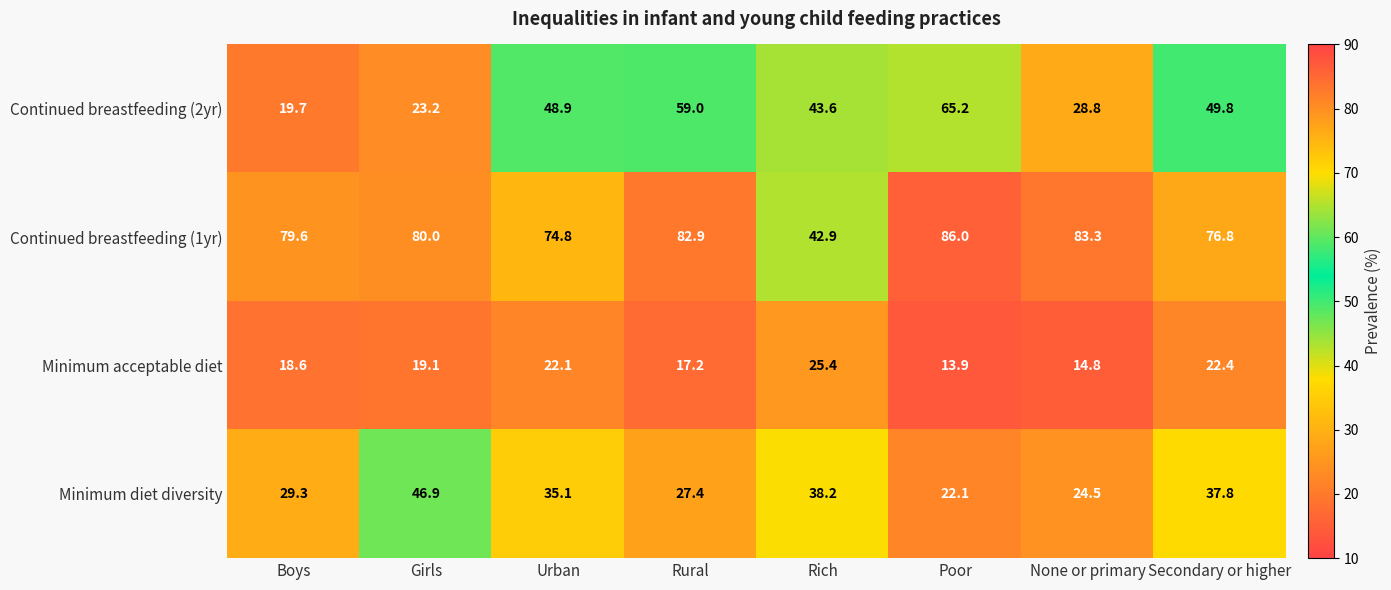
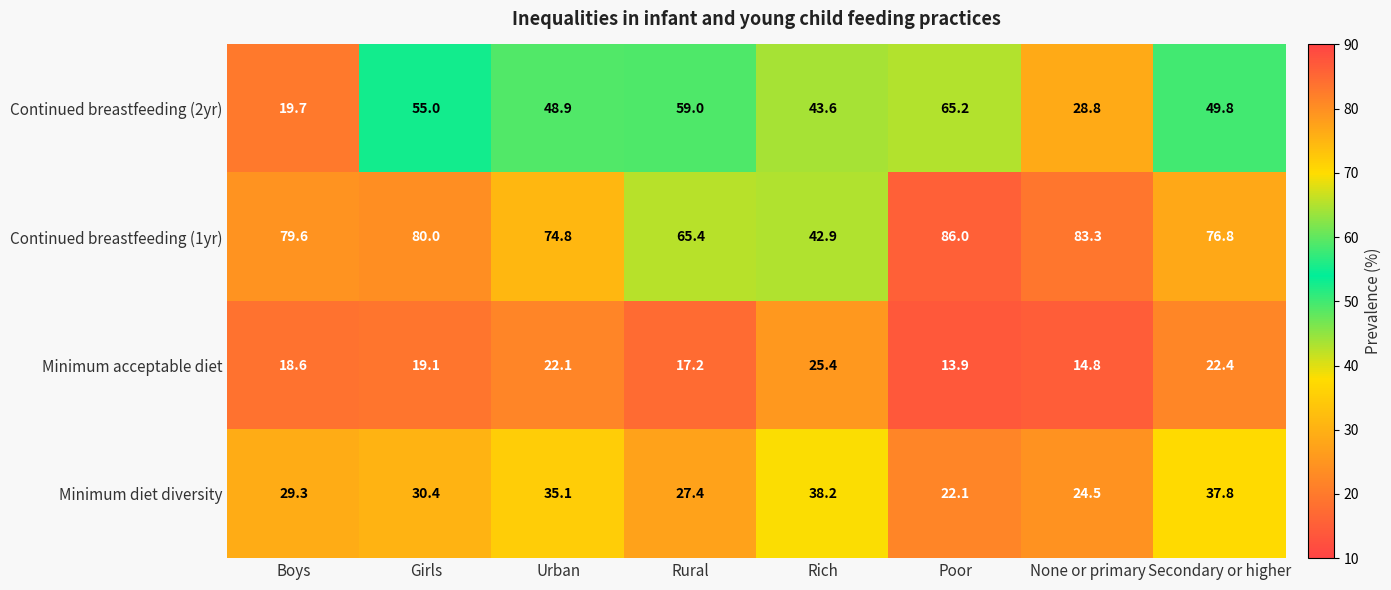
  {
    "Continued breastfeeding (2yr)": {
      "Boys": 19.7,
-     "Girls": 23.2,
+     "Girls": 55.0,
      "Urban": 48.9,
      "Rural": 59.0,
      "Rich": 43.6,
      "Poor": 65.2,
      "None or primary": 28.8,
      "Secondary or higher": 49.8
    },
    "Continued breastfeeding (1yr)": {
      "Boys": 79.6,
      "Girls": 80.0,
      "Urban": 74.8,
-     "Rural": 82.9,
+     "Rural": 65.4,
      "Rich": 42.9,
      "Poor": 86.0,
      "None or primary": 83.3,
      "Secondary or higher": 76.8
    },
    "Minimum acceptable diet": {
      "Boys": 18.6,
      "Girls": 19.1,
      "Urban": 22.1,
      "Rural": 17.2,
      "Rich": 25.4,
      "Poor": 13.9,
      "None or primary": 14.8,
      "Secondary or higher": 22.4
    },
    "Minimum diet diversity": {
      "Boys": 29.3,
-     "Girls": 46.9,
+     "Girls": 30.4,
      "Urban": 35.1,
      "Rural": 27.4,
      "Rich": 38.2,
      "Poor": 22.1,
      "None or primary": 24.5,
      "Secondary or higher": 37.8
    }
  }
